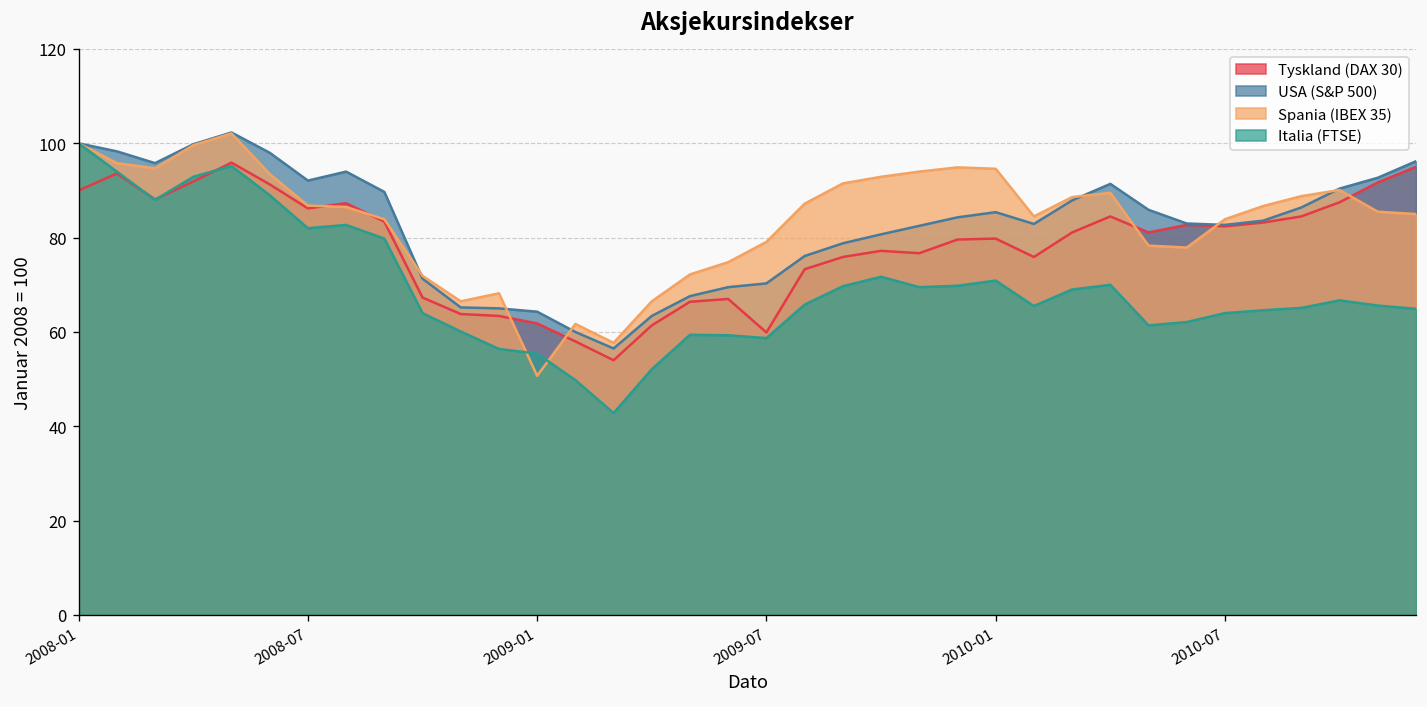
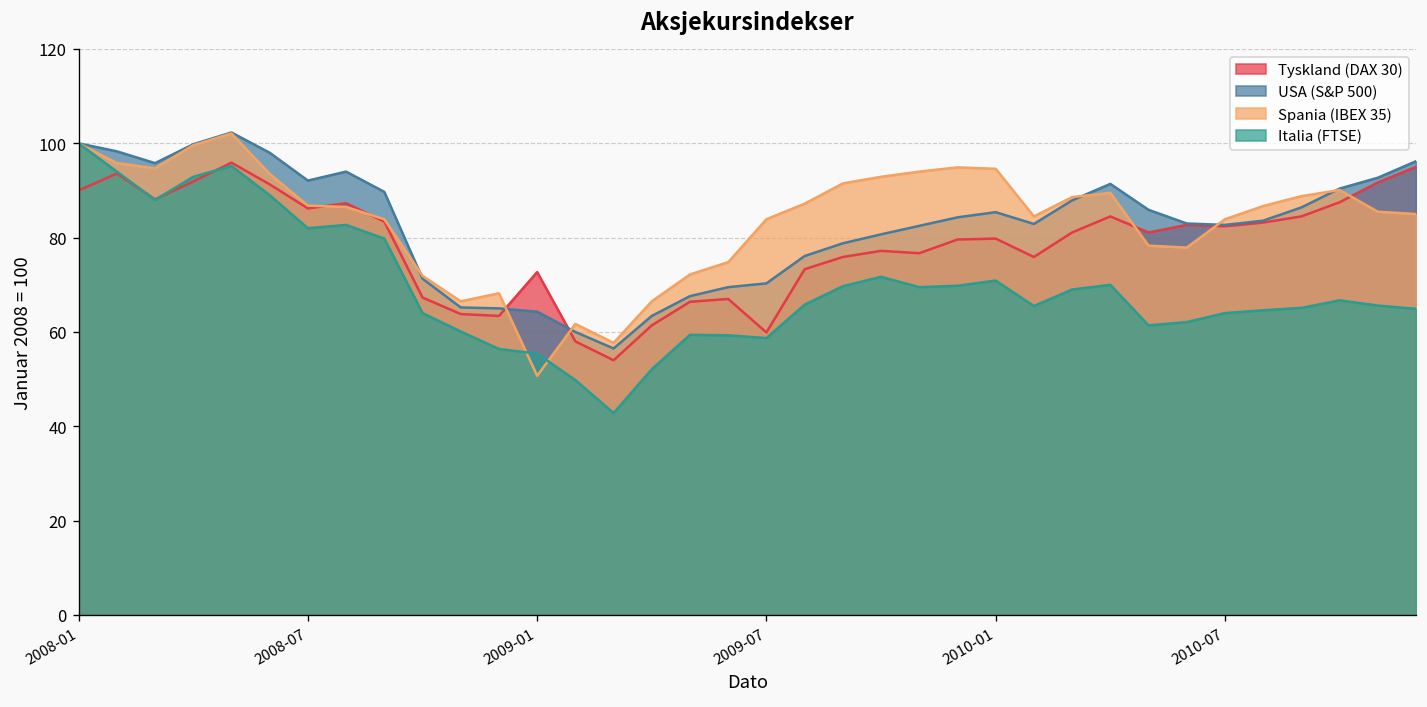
  {
    "Tyskland (DAX 30)": {
      "2008-01": 90,
-     "2009-01": 62,
+     "2009-01": 73,
      "2009-07": 60,
      "2010-01": 80
    },
    "Spania (IBEX 35)": {
      "2009-01": 51,
-     "2009-07": 79,
+     "2009-07": 84,
      "2010-01": 95,
      "2010-07": 84
    }
  }
